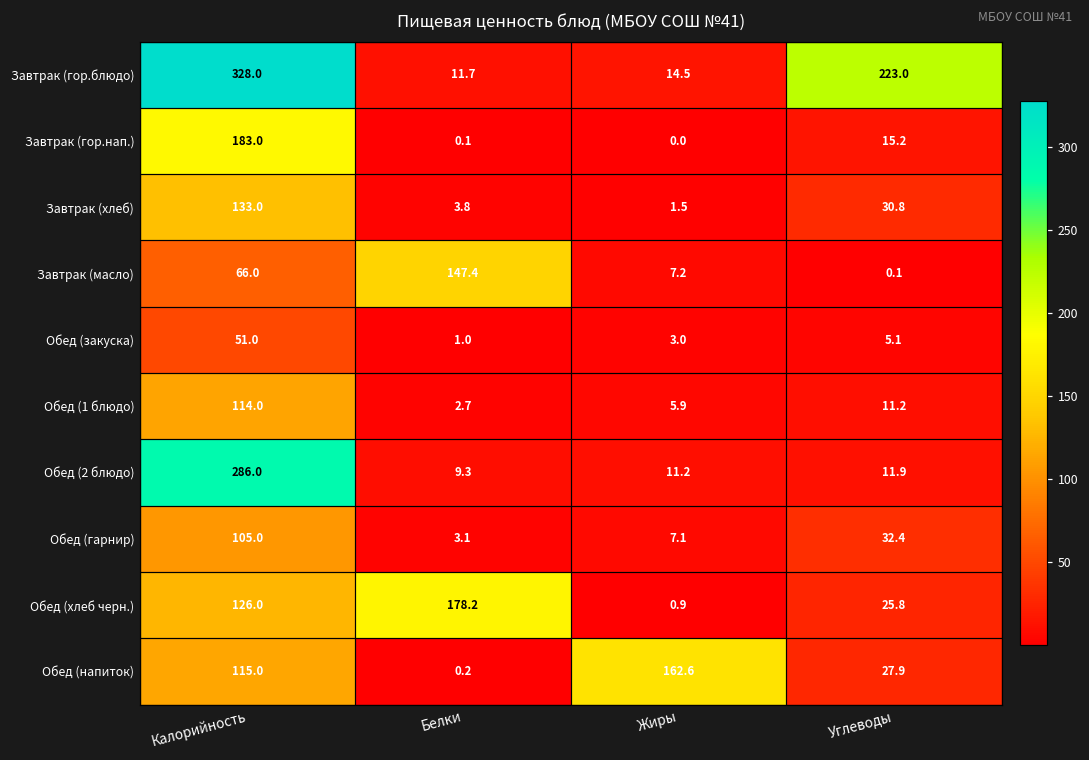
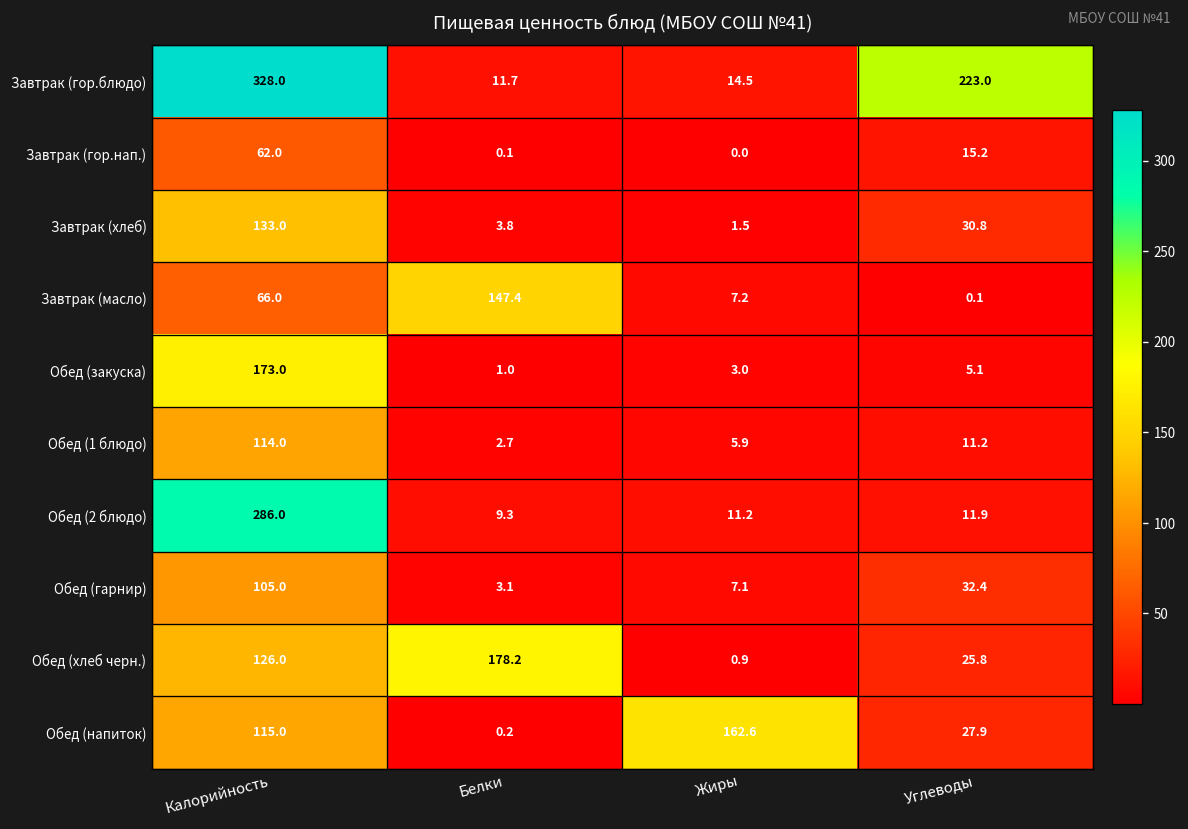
  {
    "Завтрак (гор.блюдо)": {
      "Калорийность": 328.0,
      "Белки": 11.7,
      "Жиры": 14.5,
      "Углеводы": 223.0
    },
    "Завтрак (гор.нап.)": {
-     "Калорийность": 183.0,
+     "Калорийность": 62.0,
      "Белки": 0.1,
      "Жиры": 0.0,
      "Углеводы": 15.2
    },
    "Завтрак (хлеб)": {
      "Калорийность": 133.0,
      "Белки": 3.8,
      "Жиры": 1.5,
      "Углеводы": 30.8
    },
    "Завтрак (масло)": {
      "Калорийность": 66.0,
      "Белки": 147.4,
      "Жиры": 7.2,
      "Углеводы": 0.1
    },
    "Обед (закуска)": {
-     "Калорийность": 51.0,
+     "Калорийность": 173.0,
      "Белки": 1.0,
      "Жиры": 3.0,
      "Углеводы": 5.1
    },
    "Обед (1 блюдо)": {
      "Калорийность": 114.0,
      "Белки": 2.7,
      "Жиры": 5.9,
      "Углеводы": 11.2
    },
    "Обед (2 блюдо)": {
      "Калорийность": 286.0,
      "Белки": 9.3,
      "Жиры": 11.2,
      "Углеводы": 11.9
    },
    "Обед (гарнир)": {
      "Калорийность": 105.0,
      "Белки": 3.1,
      "Жиры": 7.1,
      "Углеводы": 32.4
    },
    "Обед (хлеб черн.)": {
      "Калорийность": 126.0,
      "Белки": 178.2,
      "Жиры": 0.9,
      "Углеводы": 25.8
    },
    "Обед (напиток)": {
      "Калорийность": 115.0,
      "Белки": 0.2,
      "Жиры": 162.6,
      "Углеводы": 27.9
    }
  }
